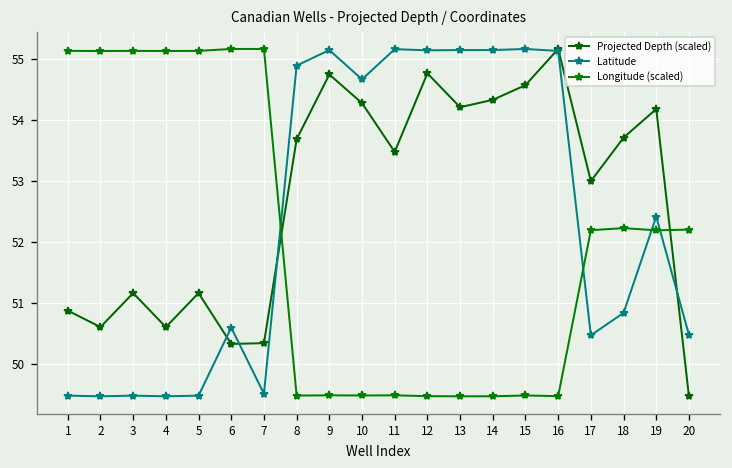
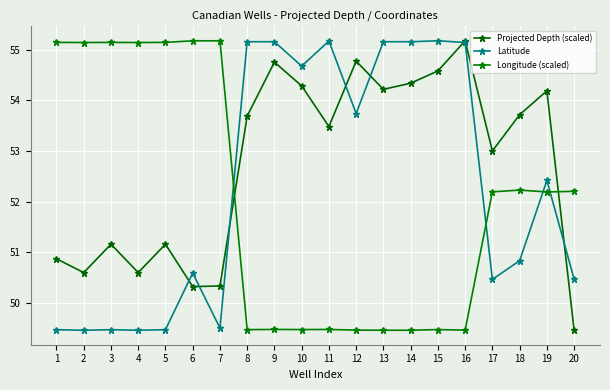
  {
    "Latitude": {
      "1": 49.5,
      "2": 49.5,
      "3": 49.5,
      "4": 49.5,
      "5": 49.5,
      "6": 50.6,
      "7": 49.5,
-     "8": 54.9,
+     "8": 55.2,
      "9": 55.2,
      "10": 54.7,
      "11": 55.2,
-     "12": 55.2,
+     "12": 53.7,
      "13": 55.2,
      "14": 55.2,
      "15": 55.2,
      "17": 50.5,
      "18": 50.8,
      "19": 52.4,
      "20": 50.5
    }
  }
